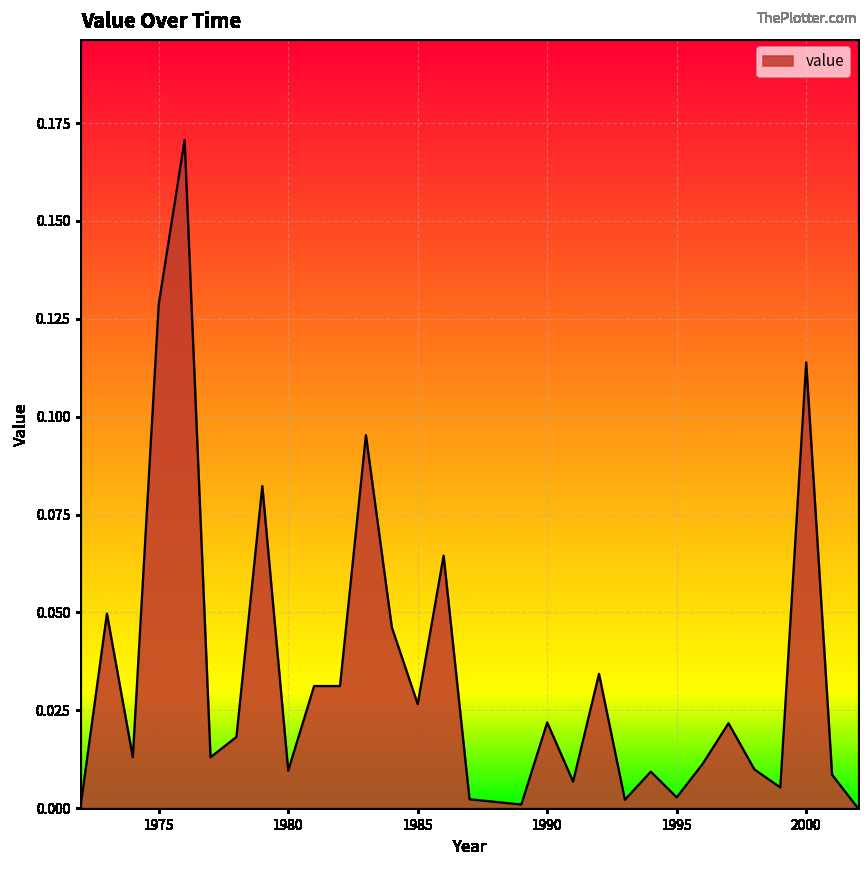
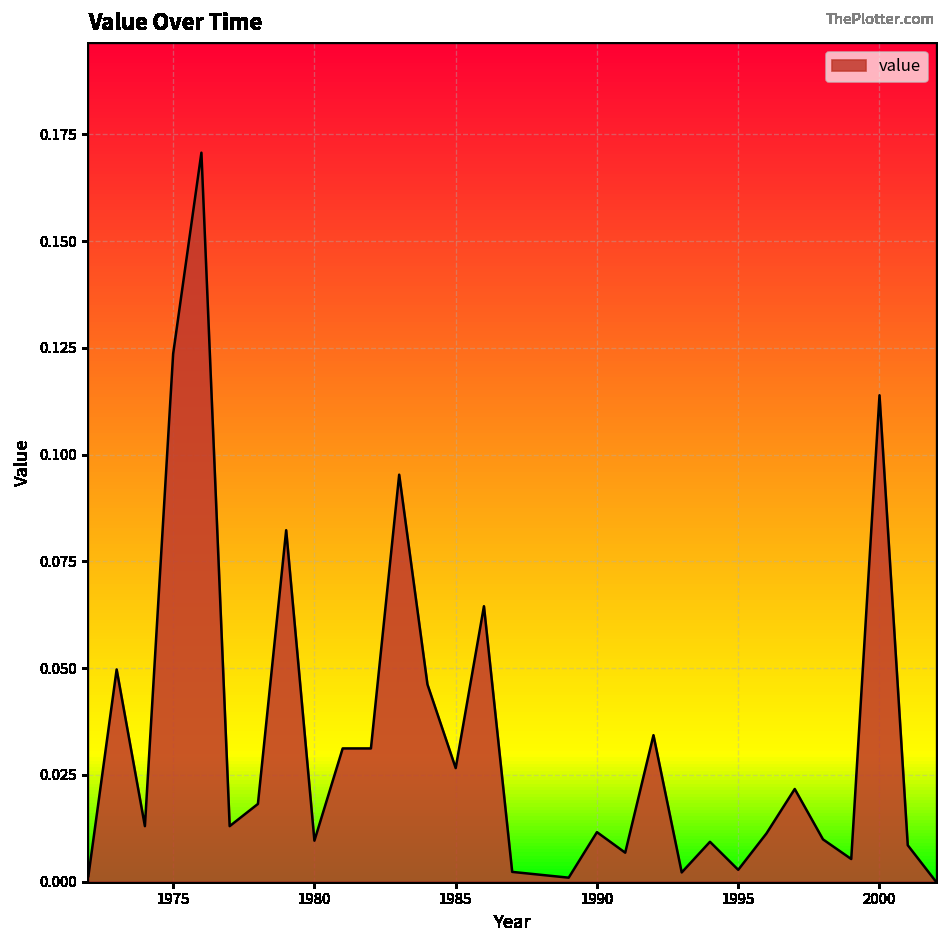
  {
-   "1975": 0.129,
+   "1975": 0.124,
    "1980": 0.010,
    "1985": 0.027,
-   "1990": 0.022,
+   "1990": 0.012,
    "1995": 0.003,
    "2000": 0.114
  }
